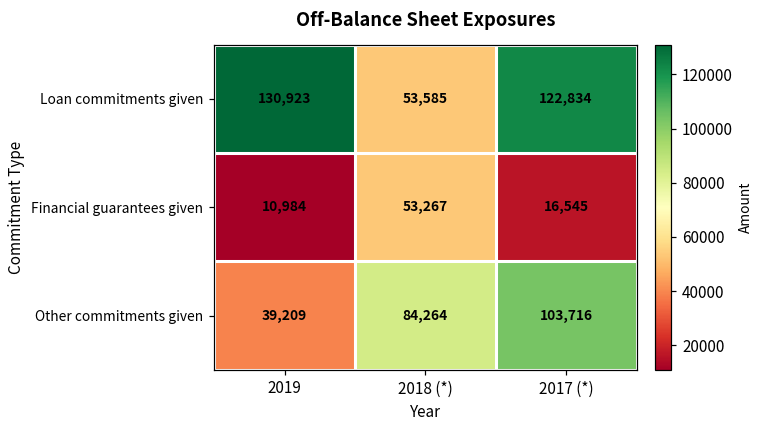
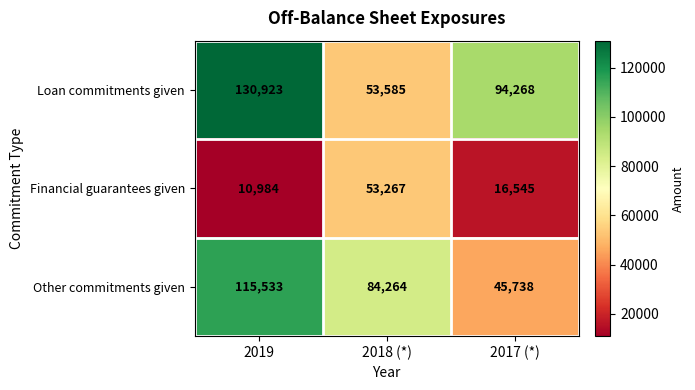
  {
    "Loan commitments given": {
      "2019": "130,923",
      "2018 (*)": "53,585",
-     "2017 (*)": "122,834"
+     "2017 (*)": "94,268"
    },
    "Financial guarantees given": {
      "2019": "10,984",
      "2018 (*)": "53,267",
      "2017 (*)": "16,545"
    },
    "Other commitments given": {
-     "2019": "39,209",
+     "2019": "115,533",
      "2018 (*)": "84,264",
-     "2017 (*)": "103,716"
+     "2017 (*)": "45,738"
    }
  }
